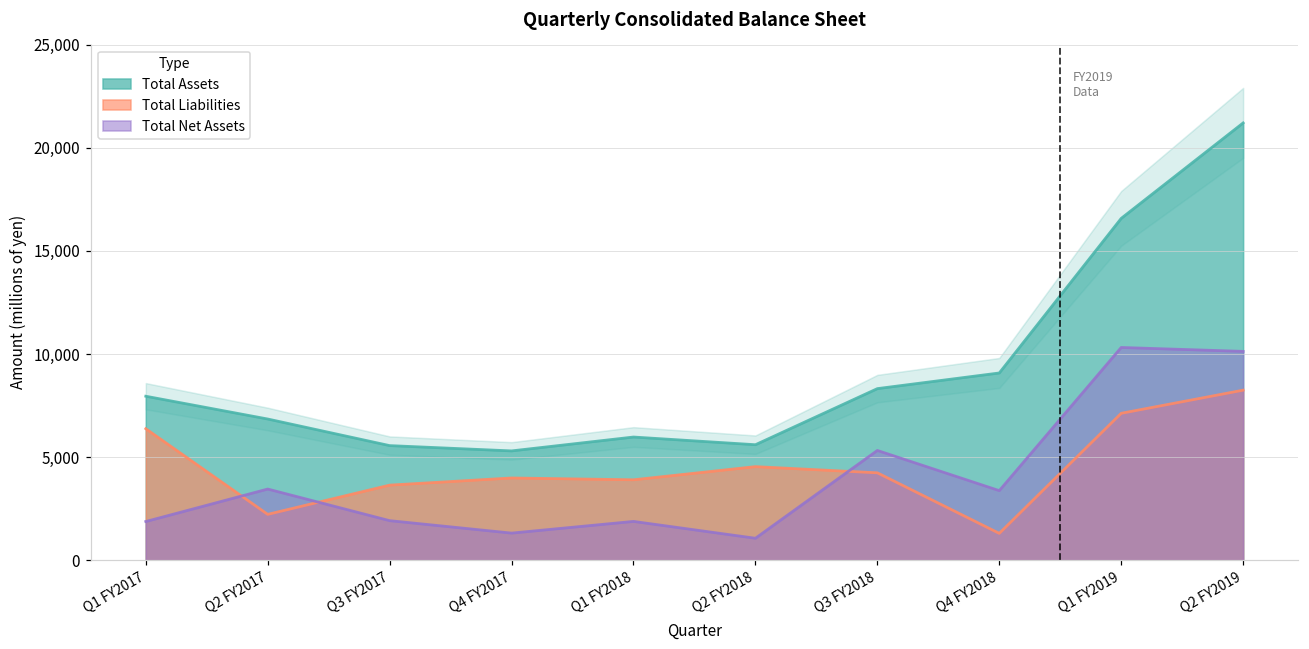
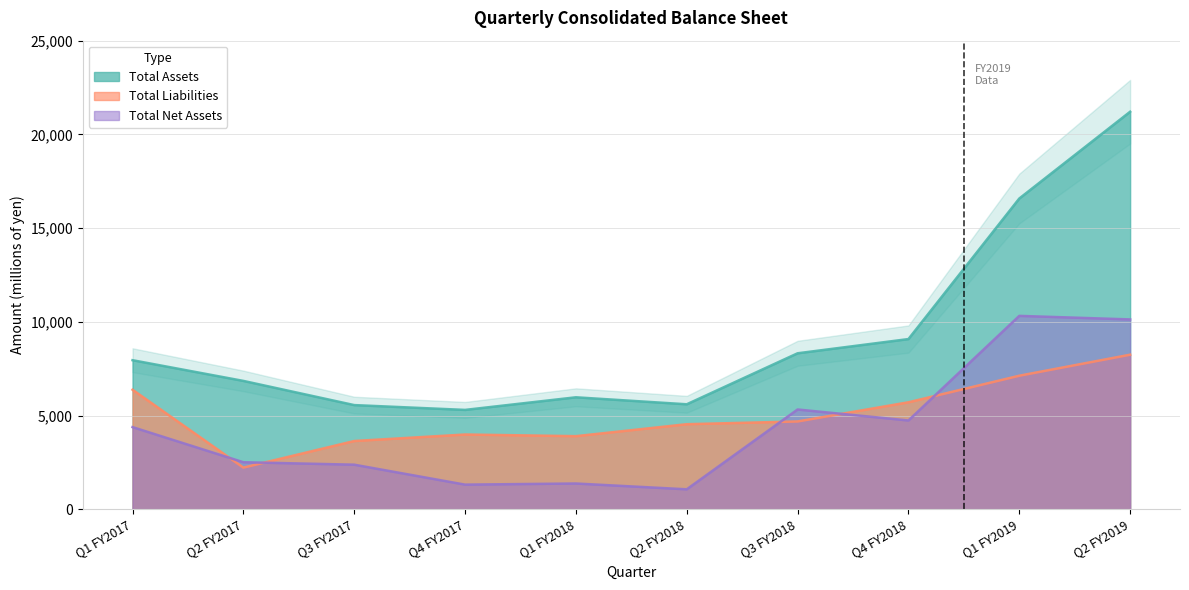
  {
    "Total Liabilities": {
      "Q1 FY2017": "6,400",
      "Q2 FY2017": "2,200",
      "Q3 FY2017": "3,600",
      "Q4 FY2017": "4,000",
      "Q1 FY2018": "3,900",
      "Q2 FY2018": "4,500",
-     "Q3 FY2018": "4,200",
-     "Q4 FY2018": "1,300",
+     "Q3 FY2018": "4,700",
+     "Q4 FY2018": "5,700",
      "Q1 FY2019": "7,100",
      "Q2 FY2019": "8,200"
    },
    "Total Net Assets": {
-     "Q1 FY2017": "1,900",
-     "Q2 FY2017": "3,400",
-     "Q3 FY2017": "1,900",
+     "Q1 FY2017": "4,400",
+     "Q2 FY2017": "2,500",
+     "Q3 FY2017": "2,400",
      "Q4 FY2017": "1,300",
-     "Q1 FY2018": "1,900",
+     "Q1 FY2018": "1,400",
      "Q2 FY2018": "1,100",
      "Q3 FY2018": "5,300",
-     "Q4 FY2018": "3,400",
+     "Q4 FY2018": "4,700",
      "Q1 FY2019": "10,300",
      "Q2 FY2019": "10,100"
    }
  }
